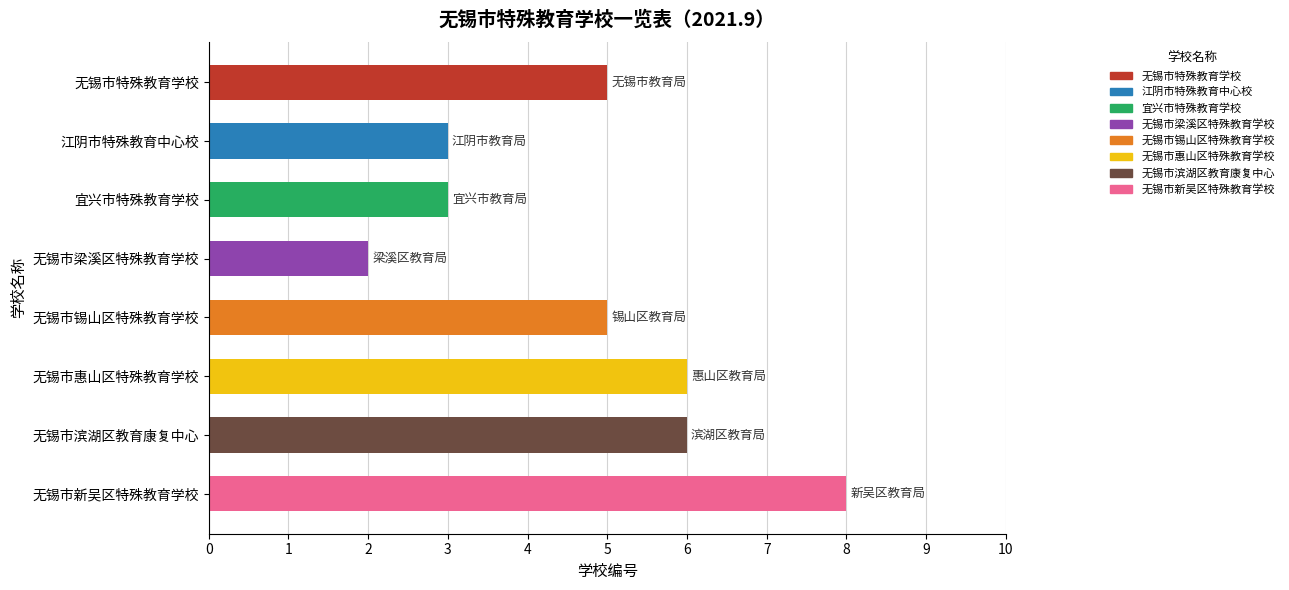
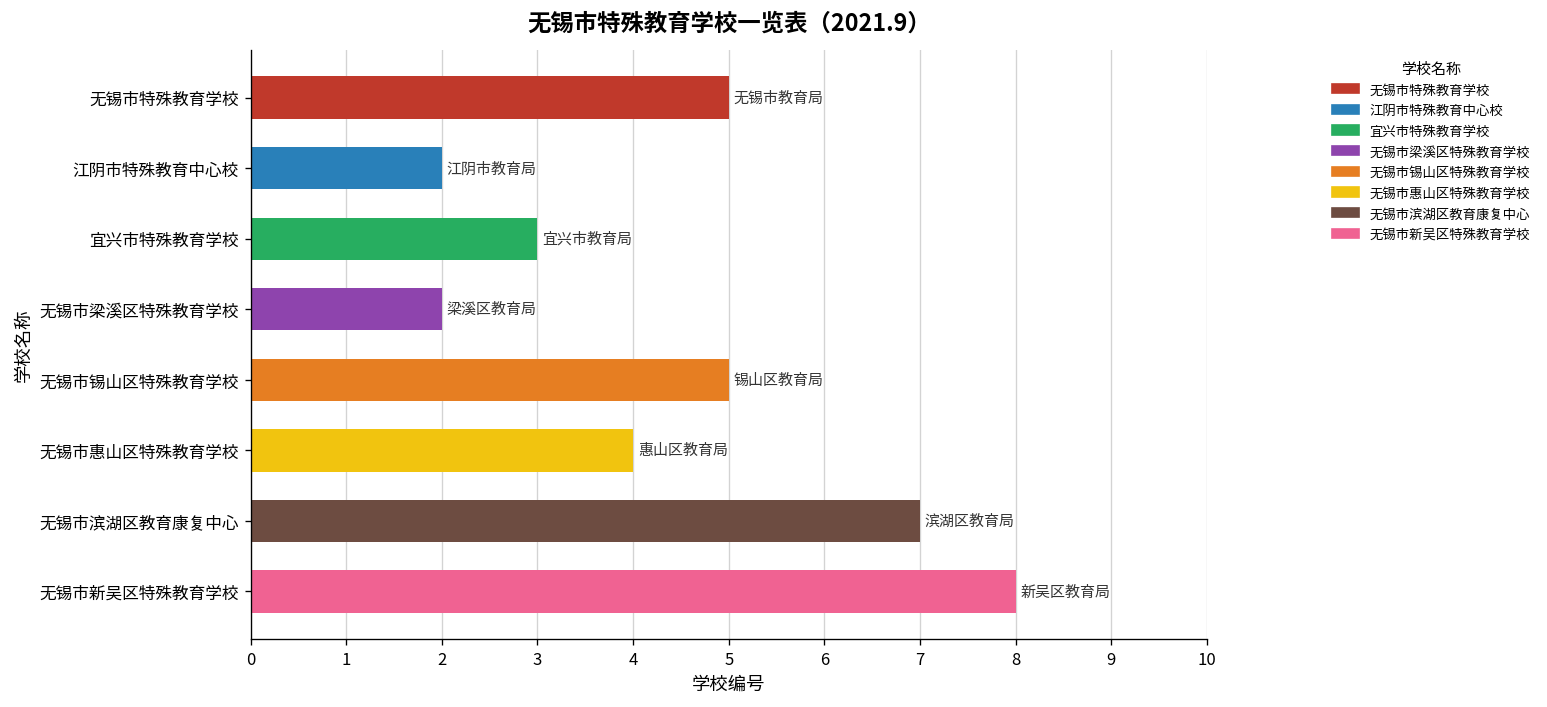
  {
    "无锡市特殊教育学校": 5,
-   "江阴市特殊教育中心校": 3,
+   "江阴市特殊教育中心校": 2,
    "宜兴市特殊教育学校": 3,
    "无锡市梁溪区特殊教育学校": 2,
    "无锡市锡山区特殊教育学校": 5,
-   "无锡市惠山区特殊教育学校": 6,
-   "无锡市滨湖区教育康复中心": 6,
+   "无锡市惠山区特殊教育学校": 4,
+   "无锡市滨湖区教育康复中心": 7,
    "无锡市新吴区特殊教育学校": 8
  }
